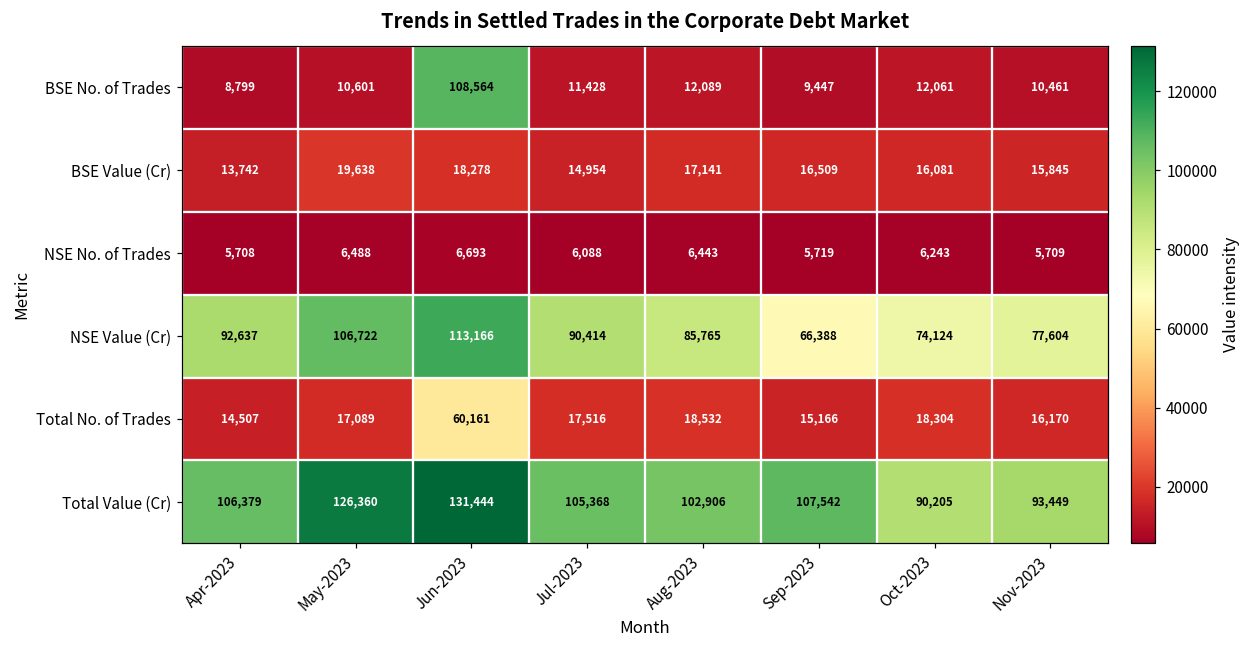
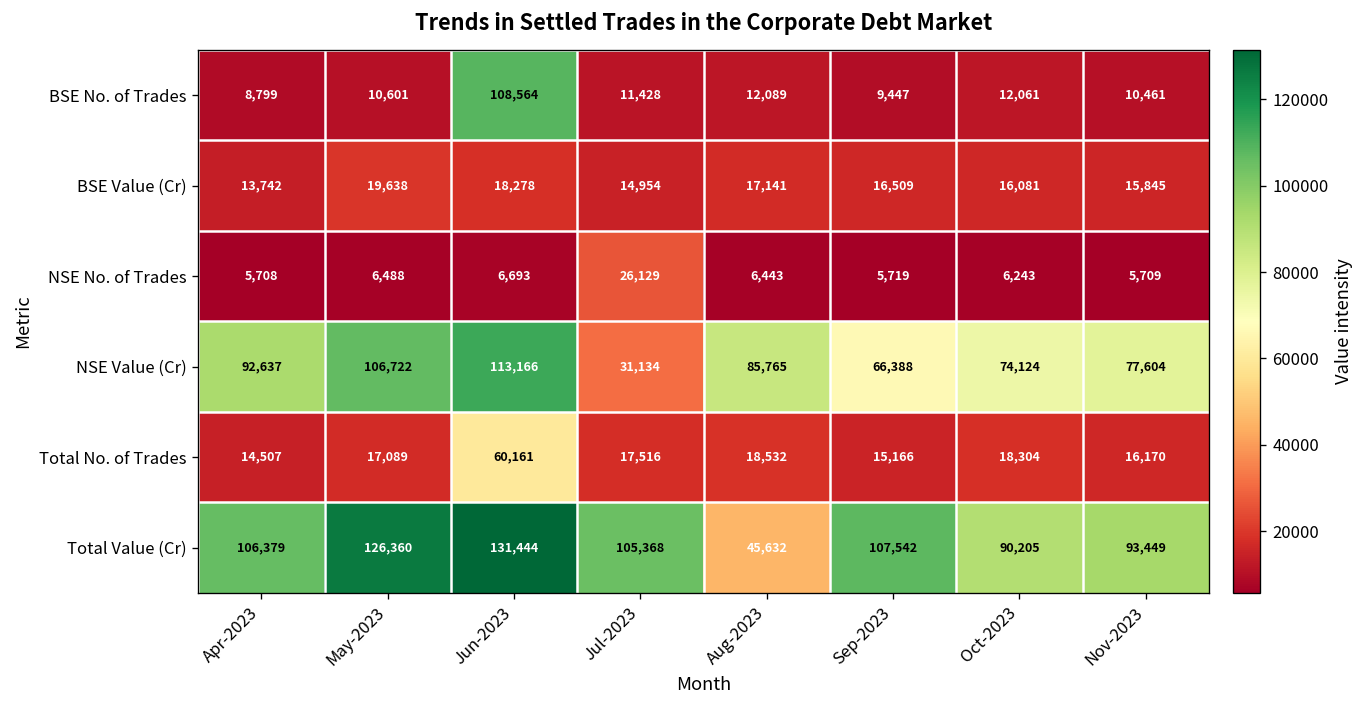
  {
    "BSE No. of Trades": {
      "Apr-2023": "8,799",
      "May-2023": "10,601",
      "Jun-2023": "108,564",
      "Jul-2023": "11,428",
      "Aug-2023": "12,089",
      "Sep-2023": "9,447",
      "Oct-2023": "12,061",
      "Nov-2023": "10,461"
    },
    "BSE Value (Cr)": {
      "Apr-2023": "13,742",
      "May-2023": "19,638",
      "Jun-2023": "18,278",
      "Jul-2023": "14,954",
      "Aug-2023": "17,141",
      "Sep-2023": "16,509",
      "Oct-2023": "16,081",
      "Nov-2023": "15,845"
    },
    "NSE No. of Trades": {
      "Apr-2023": "5,708",
      "May-2023": "6,488",
      "Jun-2023": "6,693",
-     "Jul-2023": "6,088",
+     "Jul-2023": "26,129",
      "Aug-2023": "6,443",
      "Sep-2023": "5,719",
      "Oct-2023": "6,243",
      "Nov-2023": "5,709"
    },
    "NSE Value (Cr)": {
      "Apr-2023": "92,637",
      "May-2023": "106,722",
      "Jun-2023": "113,166",
-     "Jul-2023": "90,414",
+     "Jul-2023": "31,134",
      "Aug-2023": "85,765",
      "Sep-2023": "66,388",
      "Oct-2023": "74,124",
      "Nov-2023": "77,604"
    },
    "Total No. of Trades": {
      "Apr-2023": "14,507",
      "May-2023": "17,089",
      "Jun-2023": "60,161",
      "Jul-2023": "17,516",
      "Aug-2023": "18,532",
      "Sep-2023": "15,166",
      "Oct-2023": "18,304",
      "Nov-2023": "16,170"
    },
    "Total Value (Cr)": {
      "Apr-2023": "106,379",
      "May-2023": "126,360",
      "Jun-2023": "131,444",
      "Jul-2023": "105,368",
-     "Aug-2023": "102,906",
+     "Aug-2023": "45,632",
      "Sep-2023": "107,542",
      "Oct-2023": "90,205",
      "Nov-2023": "93,449"
    }
  }
